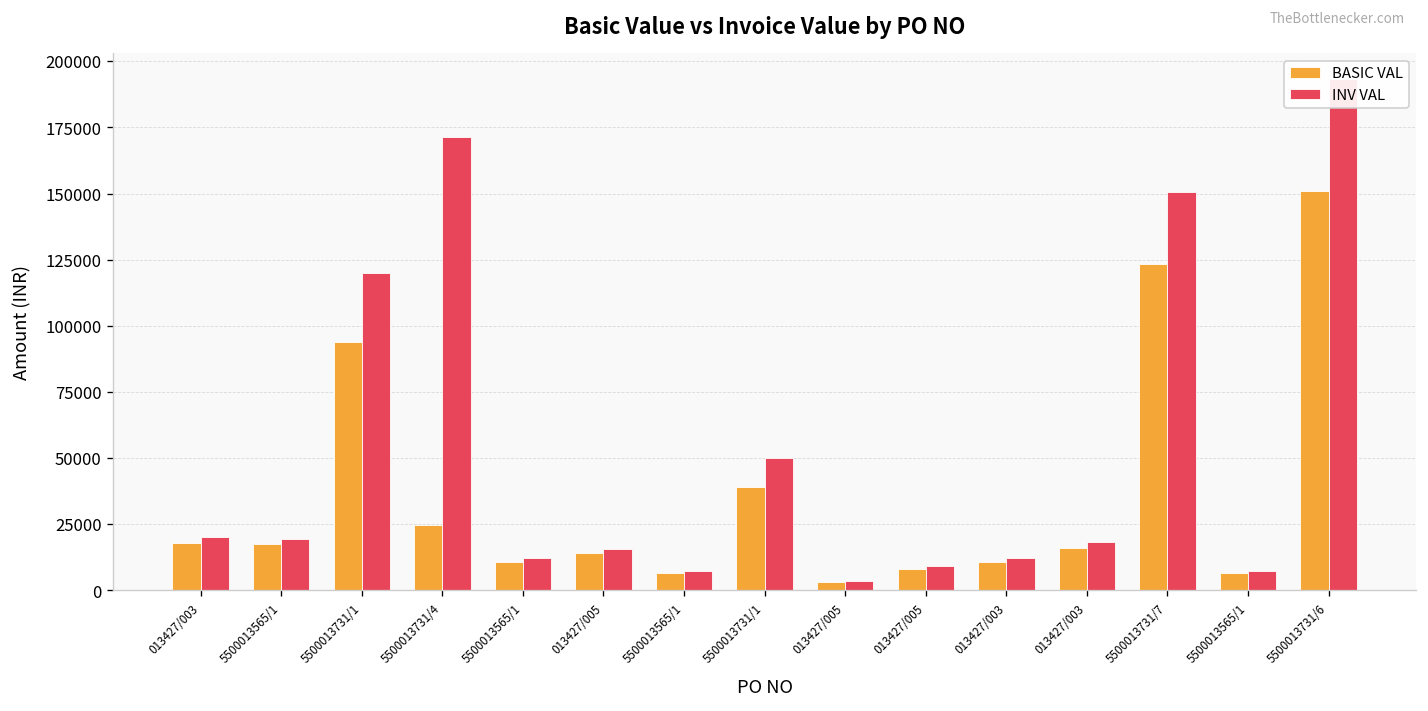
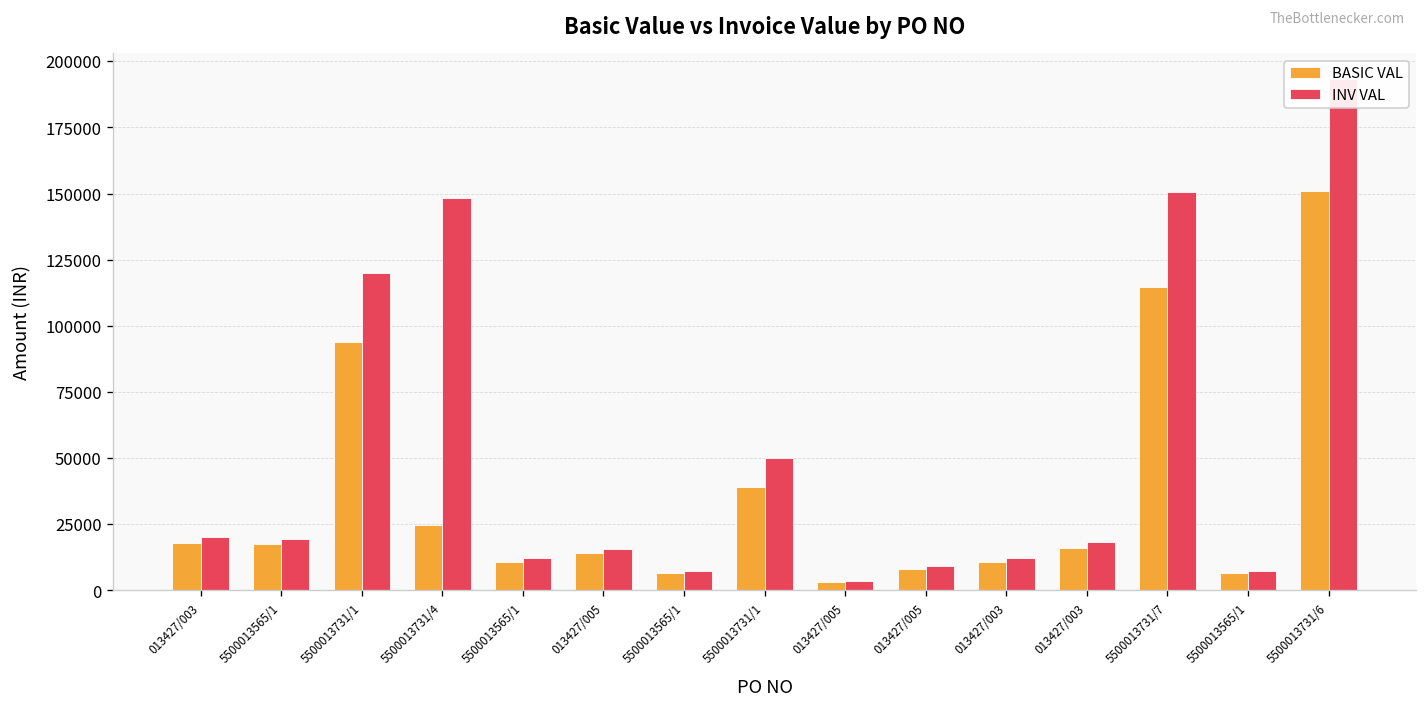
  {
    "BASIC VAL": {
      "5500013731/4": 25000,
-     "5500013731/7": 123000,
+     "5500013731/7": 115000,
      "5500013731/6": 151000
    },
    "INV VAL": {
-     "5500013731/4": 171000,
+     "5500013731/4": 149000,
      "5500013731/7": 151000
    }
  }
